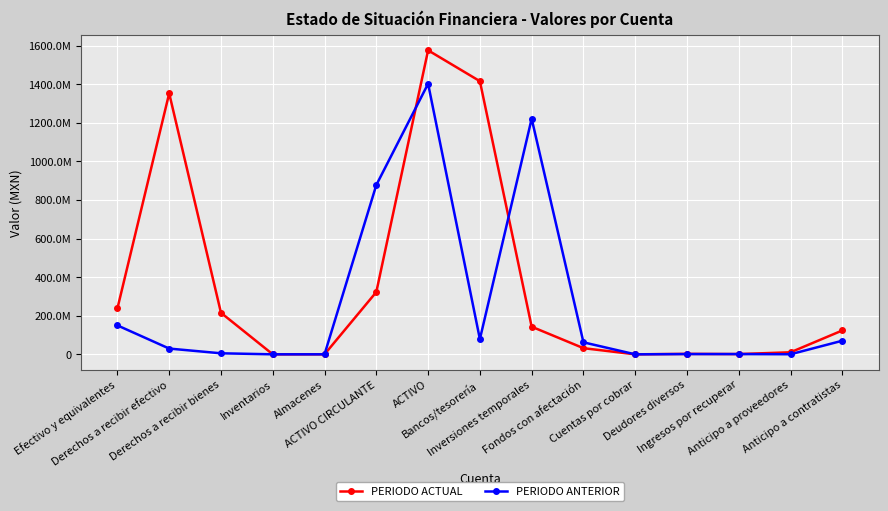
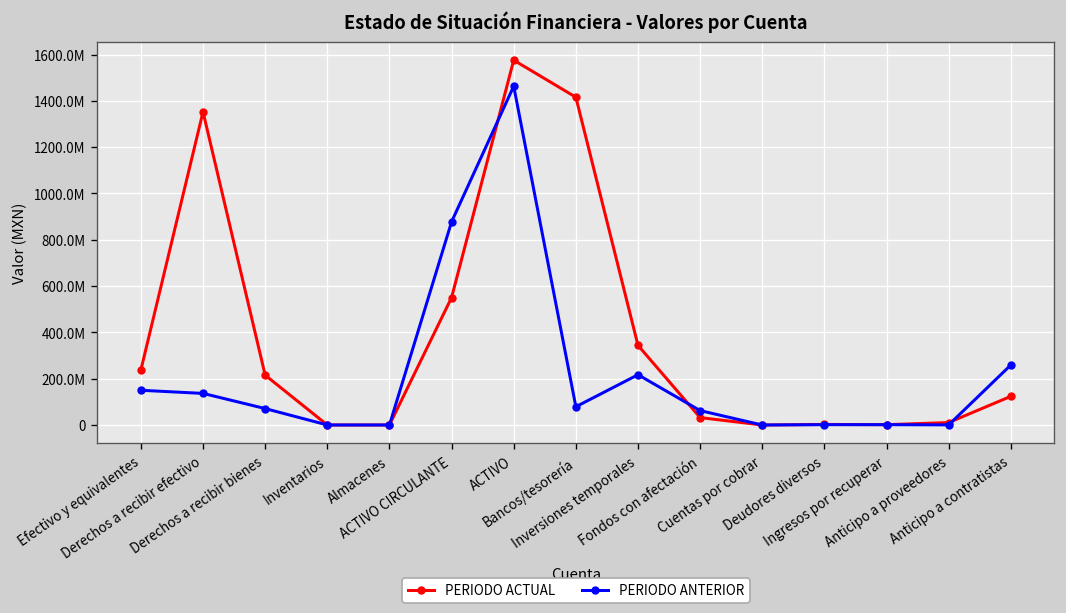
  {
    "PERIODO ACTUAL": {
      "Efectivo y equivalentes": 240000000,
      "Derechos a recibir efectivo": 1350000000,
      "Derechos a recibir bienes": 220000000,
-     "ACTIVO CIRCULANTE": 320000000,
+     "ACTIVO CIRCULANTE": 550000000,
      "ACTIVO": 1580000000,
      "Bancos/tesorería": 1420000000,
-     "Inversiones temporales": 140000000,
+     "Inversiones temporales": 340000000,
      "Fondos con afectación": 30000000,
      "Anticipo a contratistas": 120000000
    },
    "PERIODO ANTERIOR": {
      "Efectivo y equivalentes": 150000000,
-     "Derechos a recibir efectivo": 30000000,
-     "Derechos a recibir bienes": 10000000,
+     "Derechos a recibir efectivo": 140000000,
+     "Derechos a recibir bienes": 70000000,
      "ACTIVO CIRCULANTE": 880000000,
-     "ACTIVO": 1400000000,
+     "ACTIVO": 1460000000,
      "Bancos/tesorería": 80000000,
-     "Inversiones temporales": 1220000000,
+     "Inversiones temporales": 220000000,
      "Fondos con afectación": 60000000,
-     "Anticipo a contratistas": 70000000
+     "Anticipo a contratistas": 260000000
    }
  }
